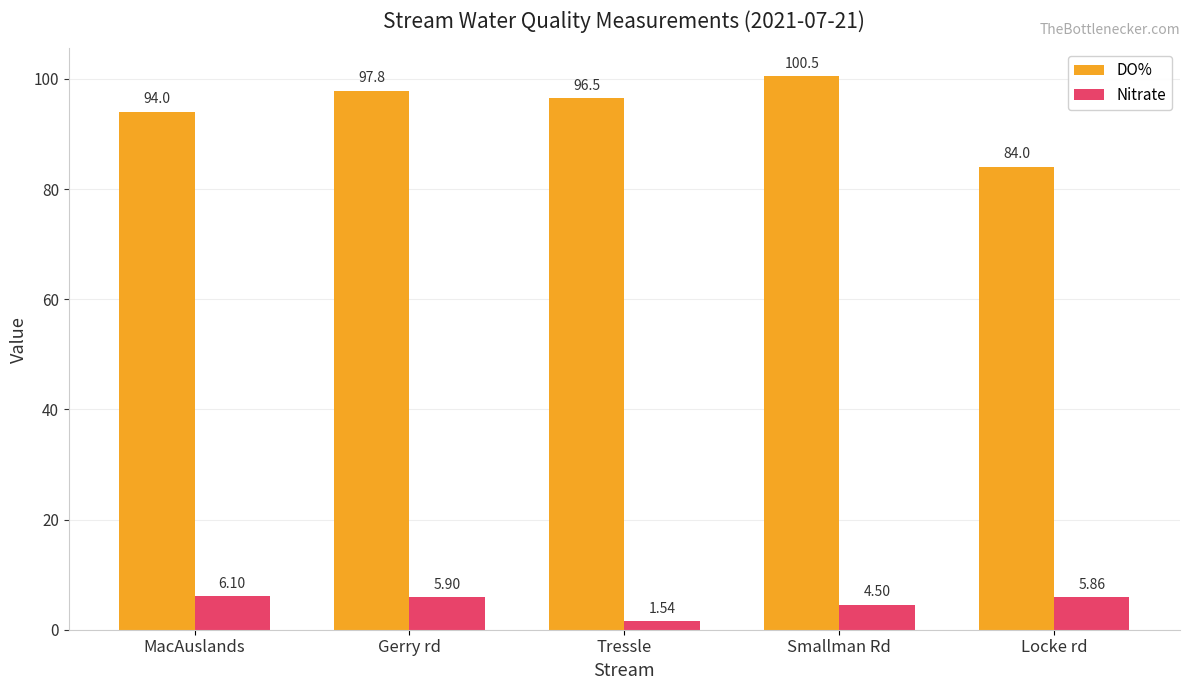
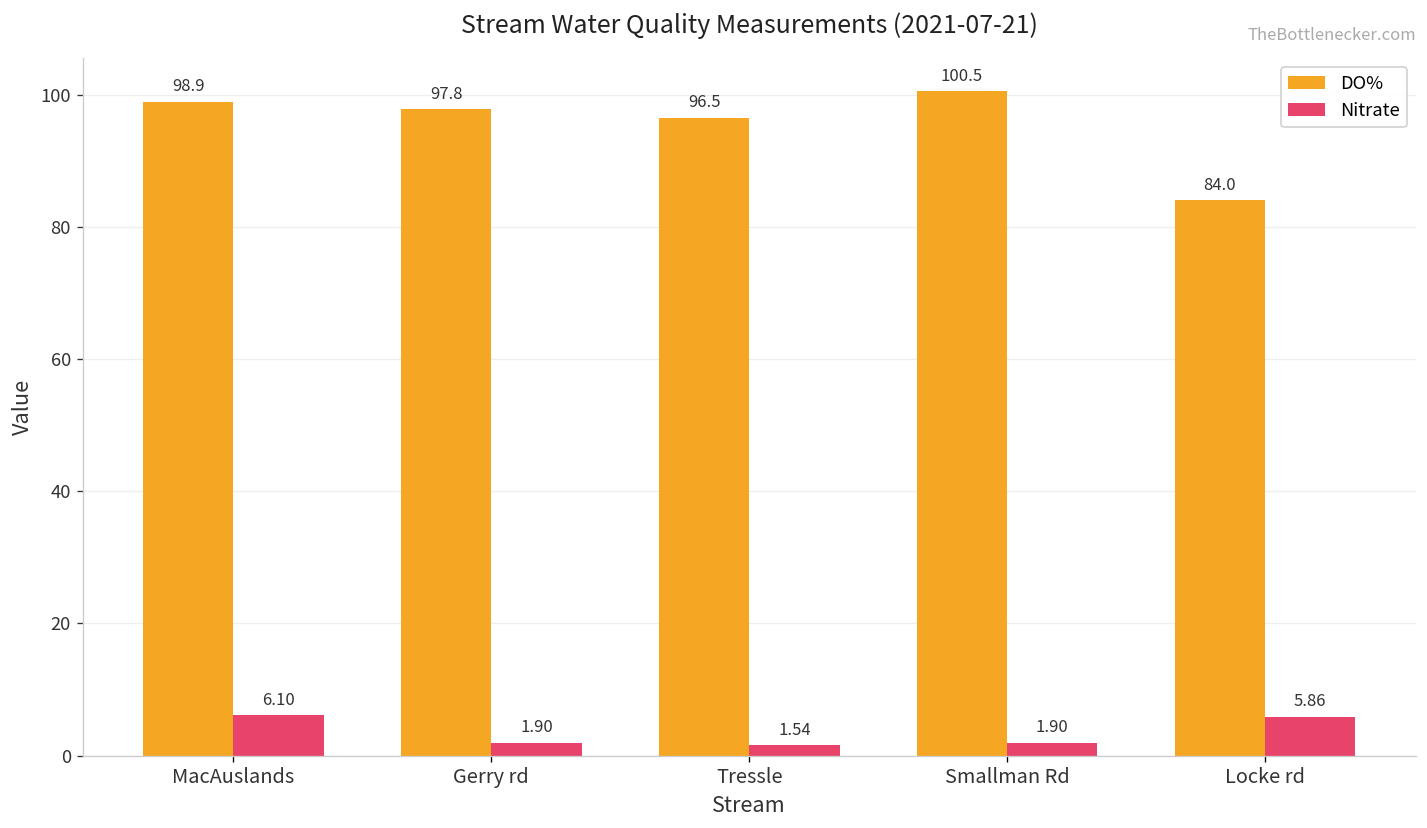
  {
    "DO%": {
-     "MacAuslands": 94.0,
+     "MacAuslands": 98.9,
      "Gerry rd": 97.8,
      "Tressle": 96.5,
      "Smallman Rd": 100.5,
      "Locke rd": 84.0
    },
    "Nitrate": {
      "MacAuslands": 6.10,
-     "Gerry rd": 5.90,
+     "Gerry rd": 1.90,
      "Tressle": 1.54,
-     "Smallman Rd": 4.50,
+     "Smallman Rd": 1.90,
      "Locke rd": 5.86
    }
  }
